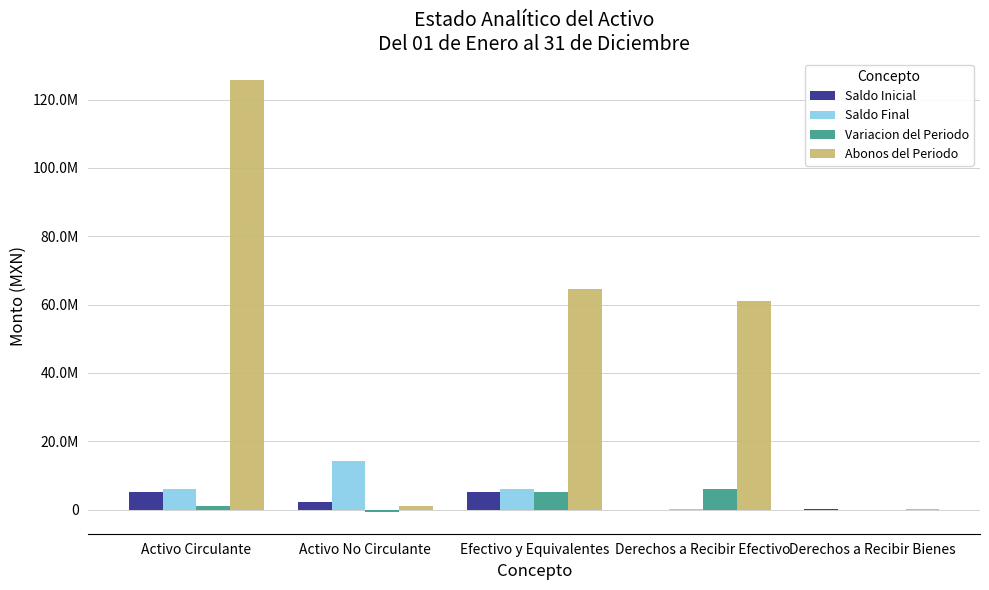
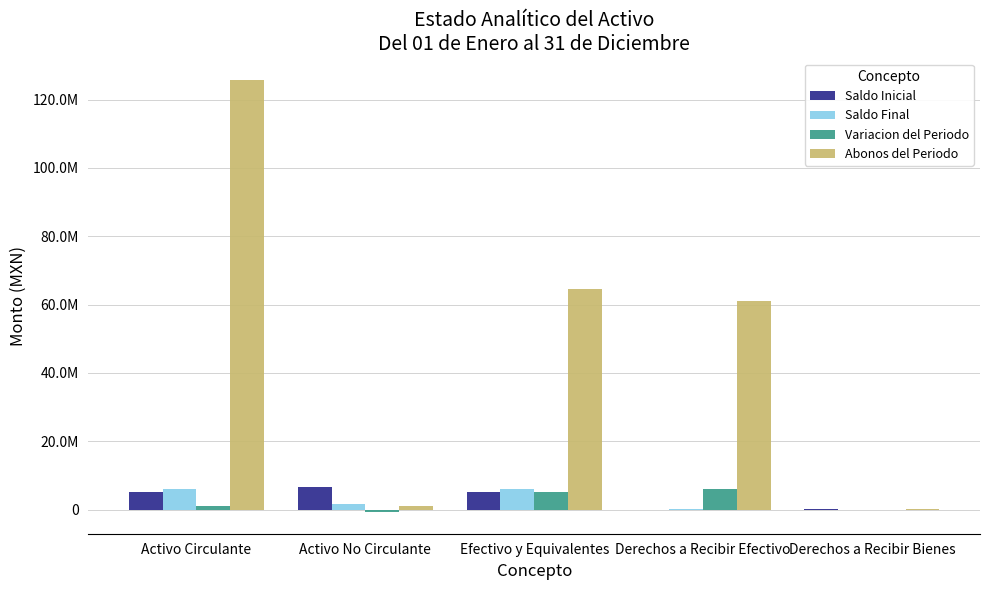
  {
    "Saldo Inicial": {
      "Activo Circulante": 5000000,
-     "Activo No Circulante": 2000000,
+     "Activo No Circulante": 7000000,
      "Efectivo y Equivalentes": 5000000
    },
    "Saldo Final": {
      "Activo Circulante": 6000000,
-     "Activo No Circulante": 14000000,
+     "Activo No Circulante": 1000000,
      "Efectivo y Equivalentes": 6000000,
      "Derechos a Recibir Bienes": 0
    },
    "Variacion del Periodo": {
      "Activo Circulante": 1000000,
      "Activo No Circulante": -1000000,
      "Efectivo y Equivalentes": 5000000,
      "Derechos a Recibir Efectivo": 6000000
    },
    "Abonos del Periodo": {
      "Activo Circulante": 126000000,
      "Activo No Circulante": 1000000,
      "Efectivo y Equivalentes": 65000000,
      "Derechos a Recibir Efectivo": 61000000
    }
  }
